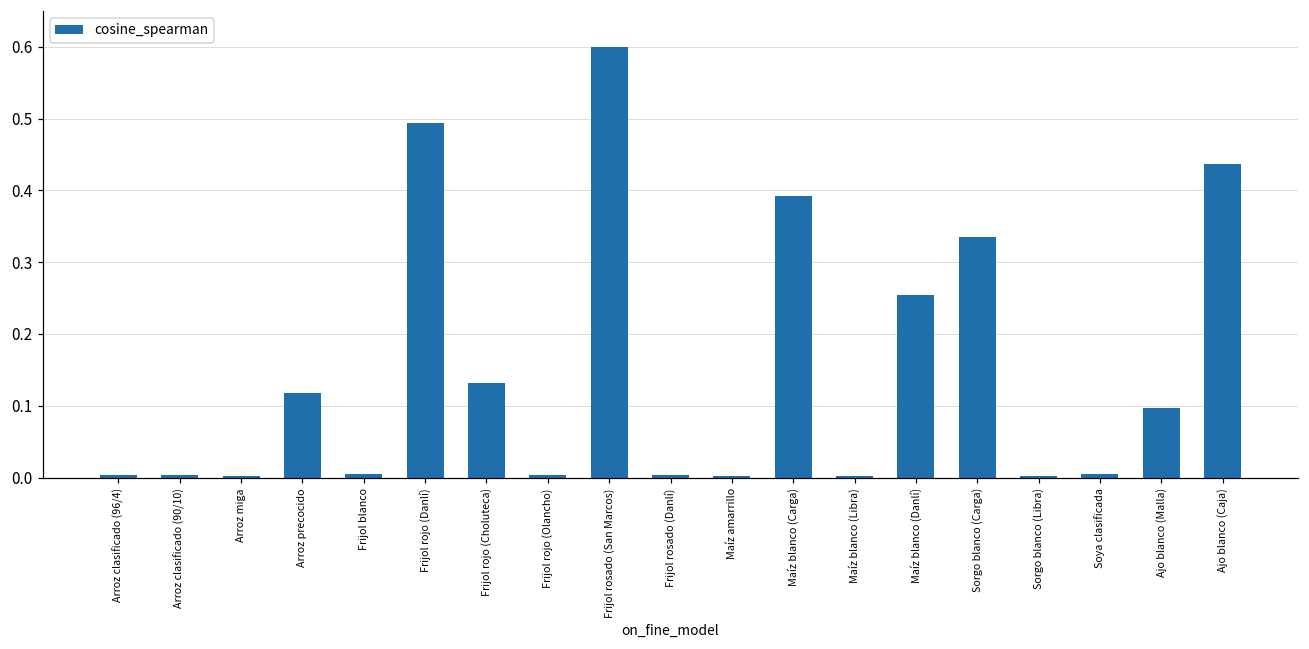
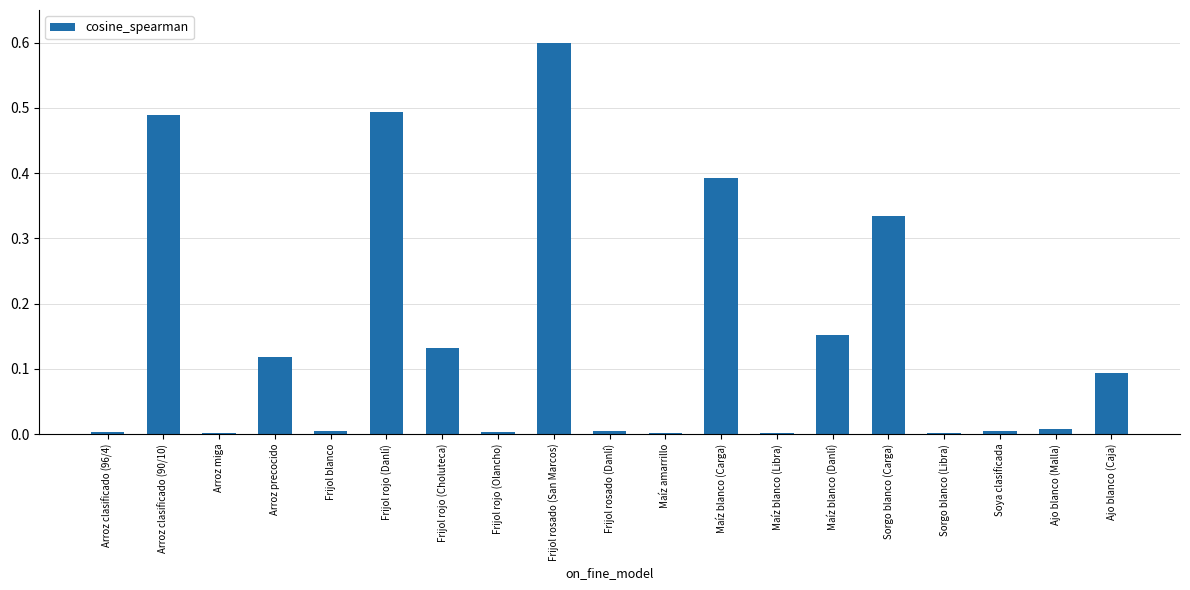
  {
-   "Arroz clasificado (90/10)": 0.00,
+   "Arroz clasificado (90/10)": 0.49,
    "Arroz precocido": 0.12,
    "Frijol blanco": 0.00,
    "Frijol rojo (Danlí)": 0.49,
    "Frijol rojo (Choluteca)": 0.13,
    "Frijol rosado (San Marcos)": 0.60,
    "Frijol rosado (Danlí)": 0.00,
    "Maíz blanco (Carga)": 0.39,
-   "Maíz blanco (Danlí)": 0.25,
+   "Maíz blanco (Danlí)": 0.15,
    "Sorgo blanco (Carga)": 0.33,
    "Soya clasificada": 0.01,
-   "Ajo blanco (Malla)": 0.10,
-   "Ajo blanco (Caja)": 0.44
+   "Ajo blanco (Malla)": 0.01,
+   "Ajo blanco (Caja)": 0.09
  }
